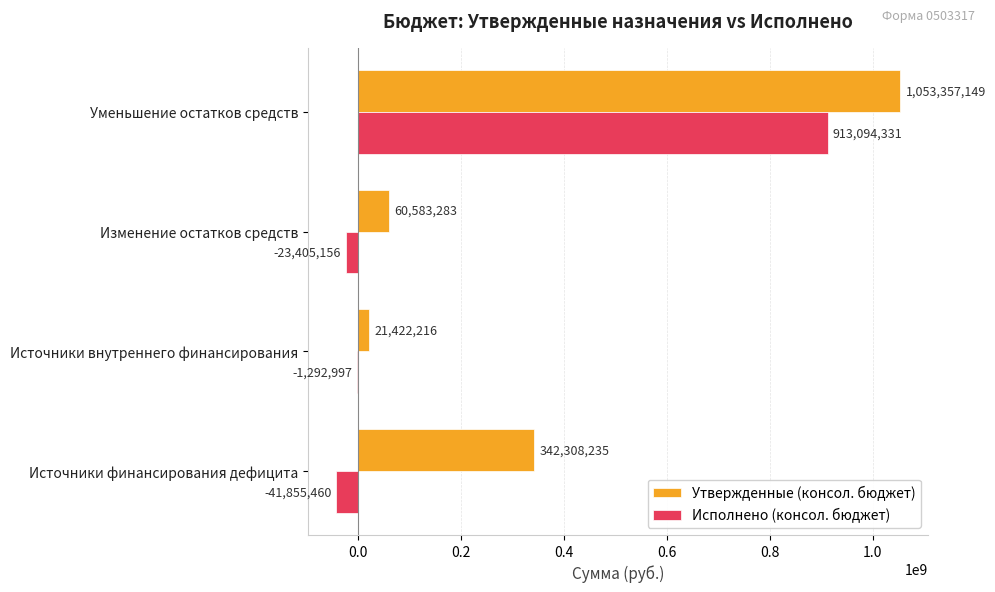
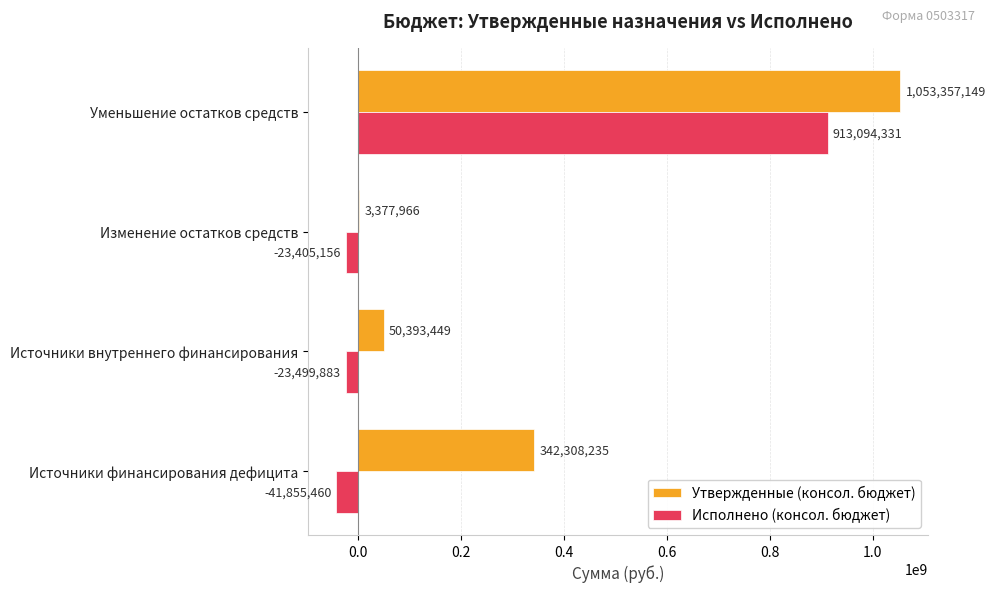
  {
    "Утвержденные (консол. бюджет)": {
      "Уменьшение остатков средств": "1,053,357,149",
-     "Изменение остатков средств": "60,583,283",
-     "Источники внутреннего финансирования": "21,422,216",
+     "Изменение остатков средств": "3,377,966",
+     "Источники внутреннего финансирования": "50,393,449",
      "Источники финансирования дефицита": "342,308,235"
    },
    "Исполнено (консол. бюджет)": {
      "Уменьшение остатков средств": "913,094,331",
      "Изменение остатков средств": "-23,405,156",
-     "Источники внутреннего финансирования": "-1,292,997",
+     "Источники внутреннего финансирования": "-23,499,883",
      "Источники финансирования дефицита": "-41,855,460"
    }
  }
